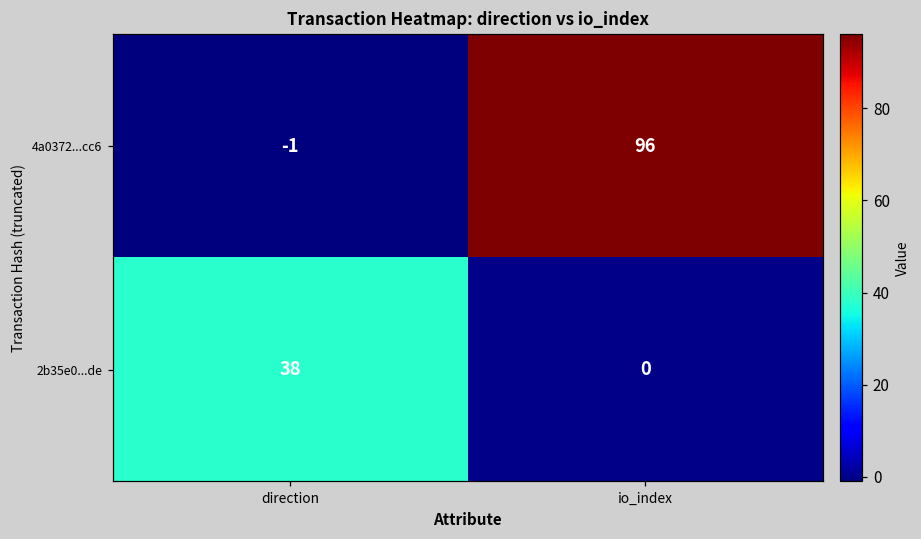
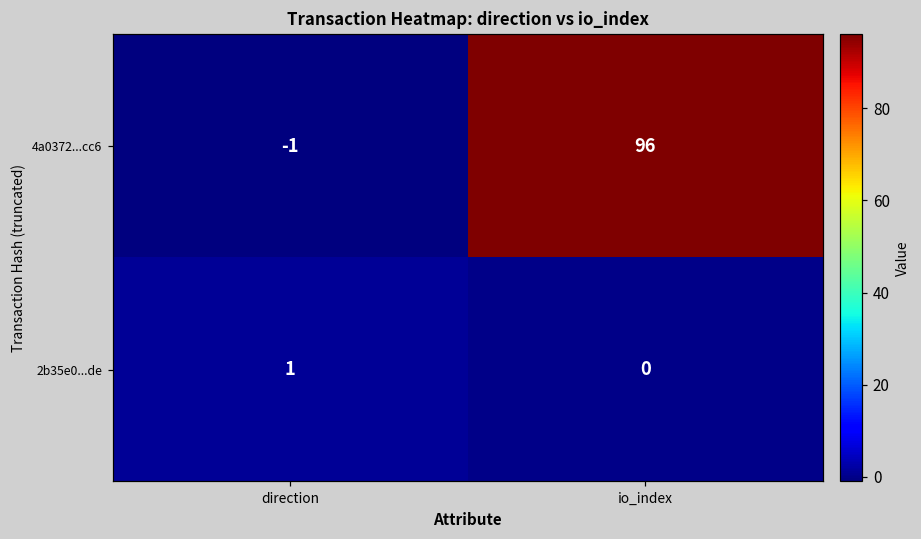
  {
    "4a0372...cc6": {
      "direction": -1,
      "io_index": 96
    },
    "2b35e0...de": {
-     "direction": 38,
+     "direction": 1,
      "io_index": 0
    }
  }
